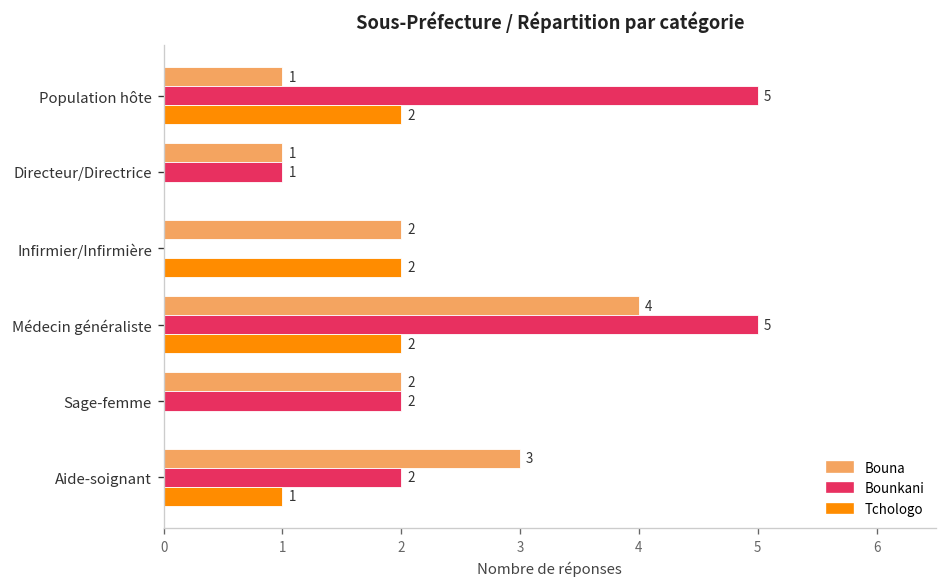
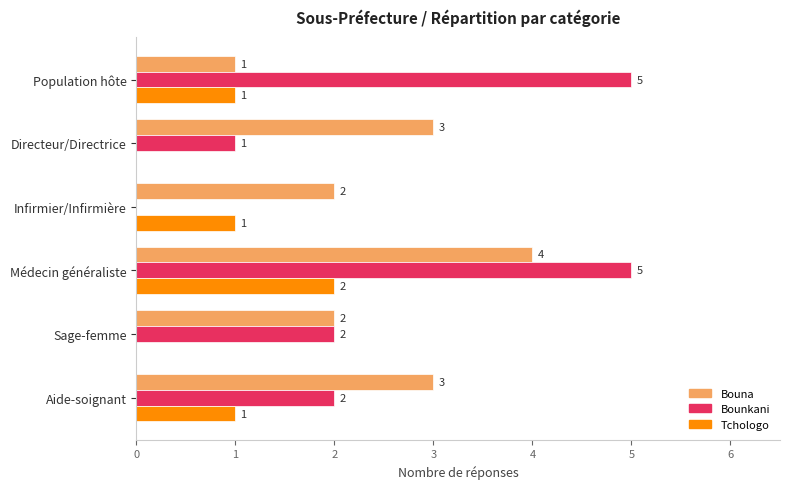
  {
    "Bouna": {
      "Population hôte": 1,
-     "Directeur/Directrice": 1,
+     "Directeur/Directrice": 3,
      "Infirmier/Infirmière": 2,
      "Médecin généraliste": 4,
      "Sage-femme": 2,
      "Aide-soignant": 3
    },
    "Bounkani": {
      "Population hôte": 5,
      "Directeur/Directrice": 1,
      "Médecin généraliste": 5,
      "Sage-femme": 2,
      "Aide-soignant": 2
    },
    "Tchologo": {
-     "Population hôte": 2,
-     "Infirmier/Infirmière": 2,
+     "Population hôte": 1,
+     "Infirmier/Infirmière": 1,
      "Médecin généraliste": 2,
      "Aide-soignant": 1
    }
  }
